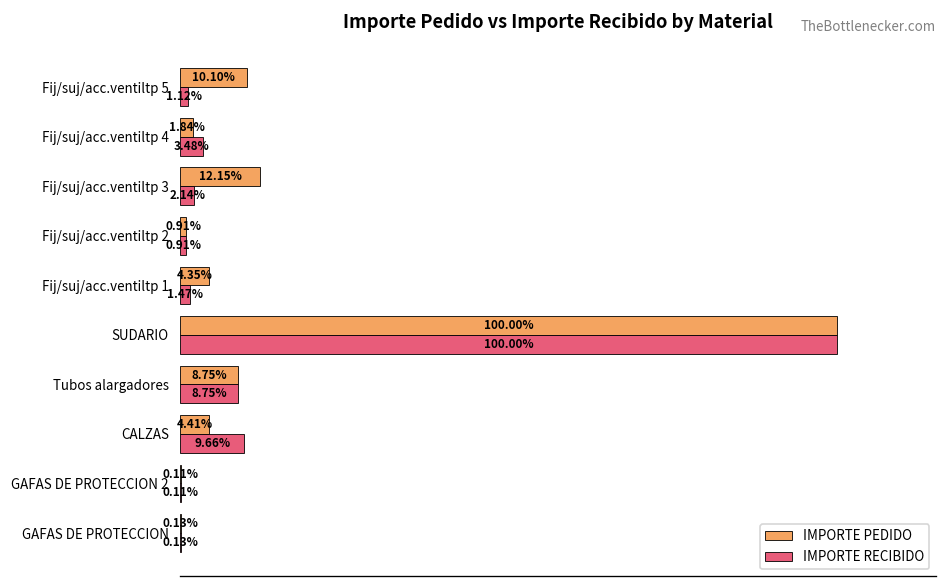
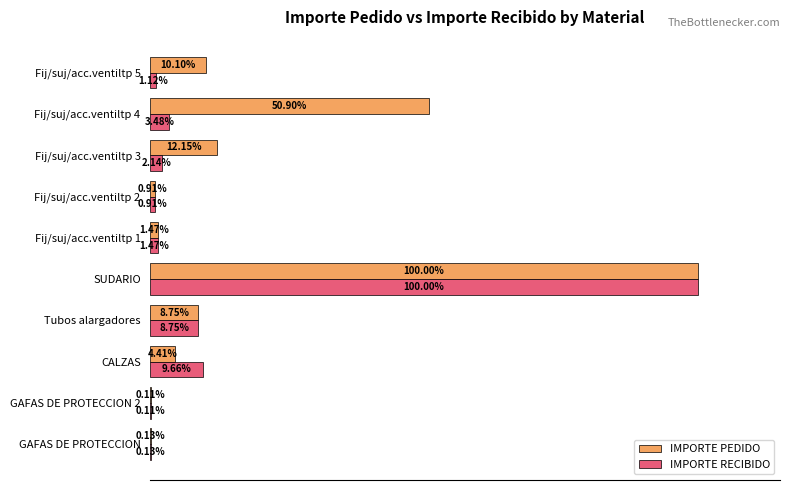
  {
    "IMPORTE PEDIDO": {
      "Fij/suj/acc.ventiltp 5": "10.10%",
-     "Fij/suj/acc.ventiltp 4": "1.84%",
+     "Fij/suj/acc.ventiltp 4": "50.90%",
      "Fij/suj/acc.ventiltp 3": "12.15%",
      "Fij/suj/acc.ventiltp 2": "0.91%",
-     "Fij/suj/acc.ventiltp 1": "4.35%",
+     "Fij/suj/acc.ventiltp 1": "1.47%",
      "SUDARIO": "100.00%",
      "Tubos alargadores": "8.75%",
      "CALZAS": "4.41%",
      "GAFAS DE PROTECCION 2": "0.11%",
      "GAFAS DE PROTECCION": "0.13%"
    },
    "IMPORTE RECIBIDO": {
      "Fij/suj/acc.ventiltp 5": "1.12%",
      "Fij/suj/acc.ventiltp 4": "3.48%",
      "Fij/suj/acc.ventiltp 3": "2.14%",
      "Fij/suj/acc.ventiltp 2": "0.91%",
      "Fij/suj/acc.ventiltp 1": "1.47%",
      "SUDARIO": "100.00%",
      "Tubos alargadores": "8.75%",
      "CALZAS": "9.66%",
      "GAFAS DE PROTECCION 2": "0.11%",
      "GAFAS DE PROTECCION": "0.13%"
    }
  }
